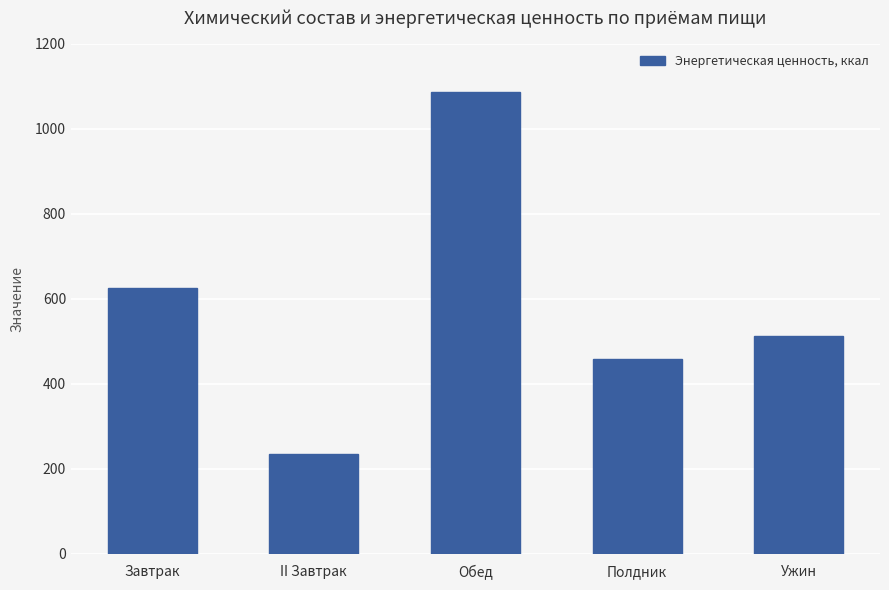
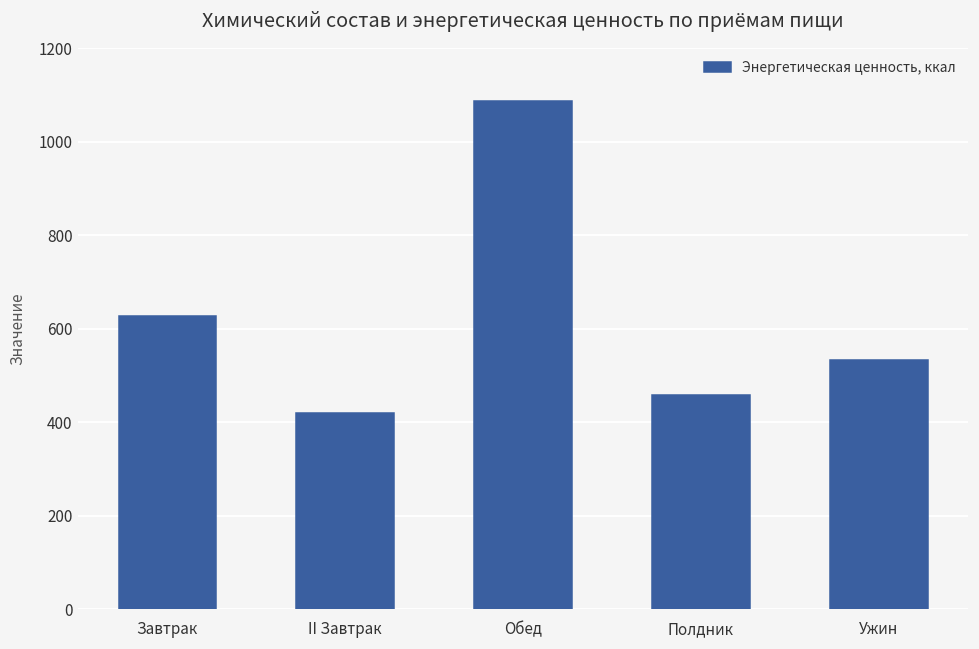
  {
    "Завтрак": 630,
-   "II Завтрак": 240,
+   "II Завтрак": 420,
    "Обед": 1090,
    "Полдник": 460,
-   "Ужин": 510
+   "Ужин": 530
  }
